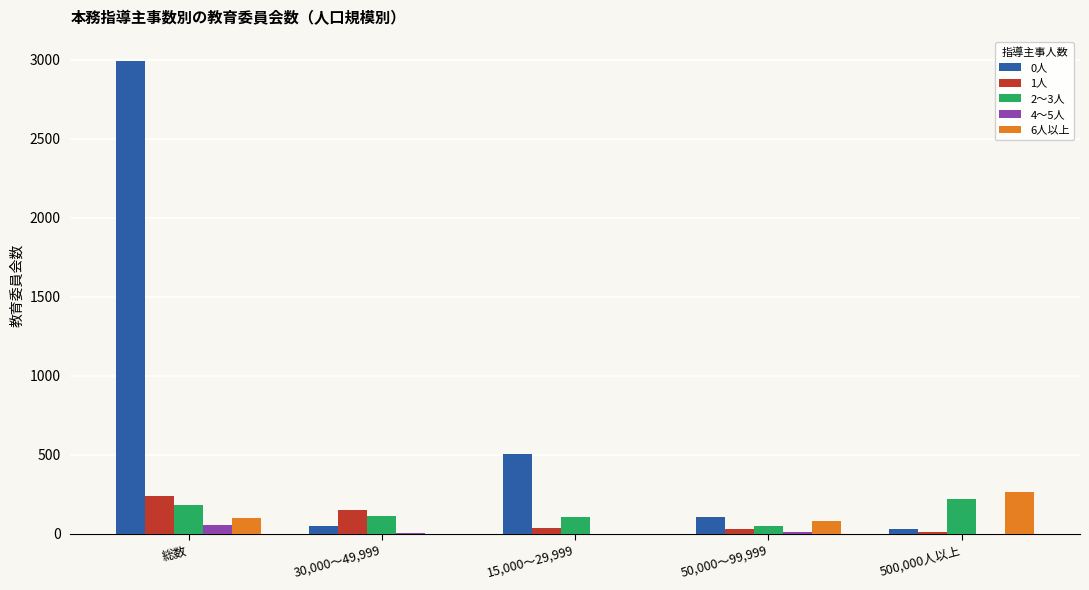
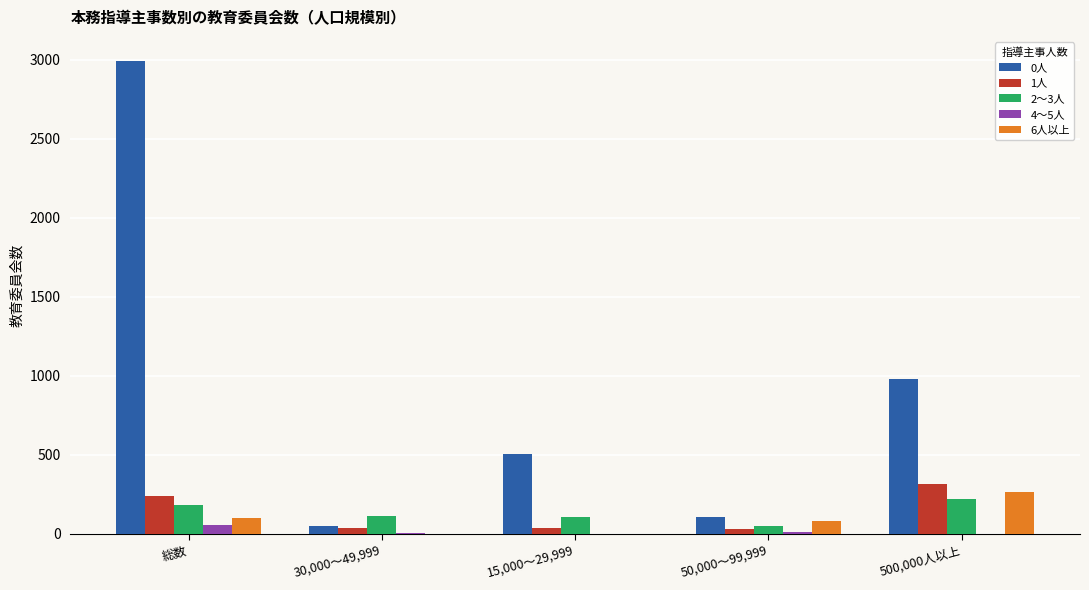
  {
    "0人": {
      "総数": 3000,
      "30,000～49,999": 50,
      "15,000～29,999": 500,
      "50,000～99,999": 110,
-     "500,000人以上": 30
+     "500,000人以上": 980
    },
    "1人": {
      "総数": 240,
-     "30,000～49,999": 150,
+     "30,000～49,999": 40,
      "15,000～29,999": 40,
      "50,000～99,999": 30,
-     "500,000人以上": 10
+     "500,000人以上": 320
    },
    "2～3人": {
      "総数": 180,
      "30,000～49,999": 110,
      "15,000～29,999": 110,
      "50,000～99,999": 50,
      "500,000人以上": 220
    },
    "4～5人": {
      "総数": 60,
      "15,000～29,999": 0,
      "500,000人以上": 0
    },
    "6人以上": {
      "総数": 100,
      "15,000～29,999": 0,
      "50,000～99,999": 80,
      "500,000人以上": 260
    }
  }
